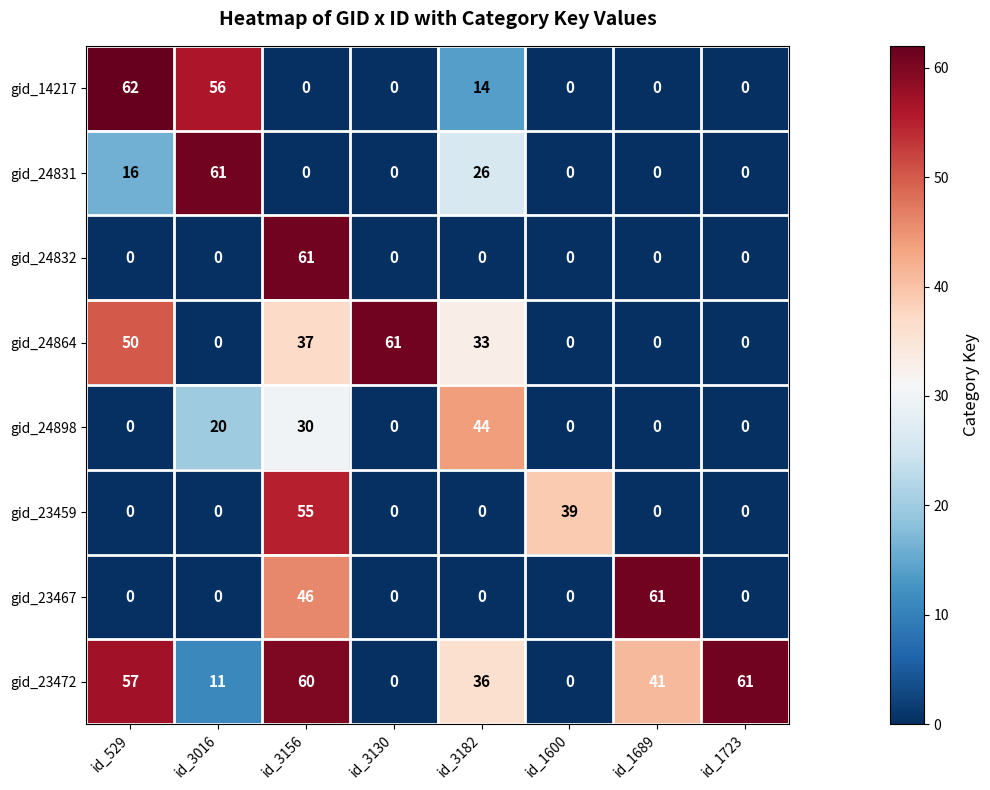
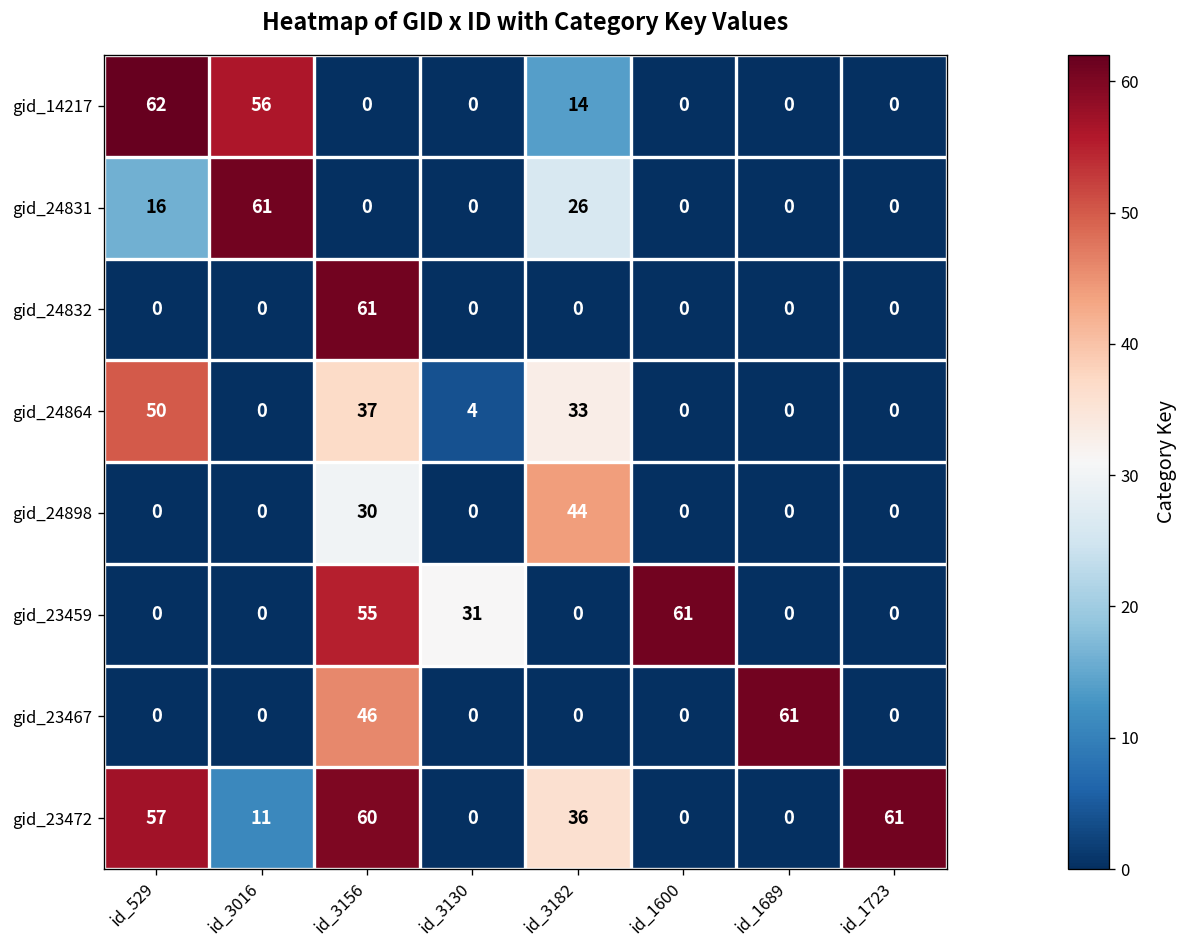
  {
    "gid_14217": {
      "id_529": 62,
      "id_3016": 56,
      "id_3156": 0,
      "id_3130": 0,
      "id_3182": 14,
      "id_1600": 0,
      "id_1689": 0,
      "id_1723": 0
    },
    "gid_24831": {
      "id_529": 16,
      "id_3016": 61,
      "id_3156": 0,
      "id_3130": 0,
      "id_3182": 26,
      "id_1600": 0,
      "id_1689": 0,
      "id_1723": 0
    },
    "gid_24832": {
      "id_529": 0,
      "id_3016": 0,
      "id_3156": 61,
      "id_3130": 0,
      "id_3182": 0,
      "id_1600": 0,
      "id_1689": 0,
      "id_1723": 0
    },
    "gid_24864": {
      "id_529": 50,
      "id_3016": 0,
      "id_3156": 37,
-     "id_3130": 61,
+     "id_3130": 4,
      "id_3182": 33,
      "id_1600": 0,
      "id_1689": 0,
      "id_1723": 0
    },
    "gid_24898": {
      "id_529": 0,
-     "id_3016": 20,
+     "id_3016": 0,
      "id_3156": 30,
      "id_3130": 0,
      "id_3182": 44,
      "id_1600": 0,
      "id_1689": 0,
      "id_1723": 0
    },
    "gid_23459": {
      "id_529": 0,
      "id_3016": 0,
      "id_3156": 55,
-     "id_3130": 0,
+     "id_3130": 31,
      "id_3182": 0,
-     "id_1600": 39,
+     "id_1600": 61,
      "id_1689": 0,
      "id_1723": 0
    },
    "gid_23467": {
      "id_529": 0,
      "id_3016": 0,
      "id_3156": 46,
      "id_3130": 0,
      "id_3182": 0,
      "id_1600": 0,
      "id_1689": 61,
      "id_1723": 0
    },
    "gid_23472": {
      "id_529": 57,
      "id_3016": 11,
      "id_3156": 60,
      "id_3130": 0,
      "id_3182": 36,
      "id_1600": 0,
-     "id_1689": 41,
+     "id_1689": 0,
      "id_1723": 61
    }
  }
